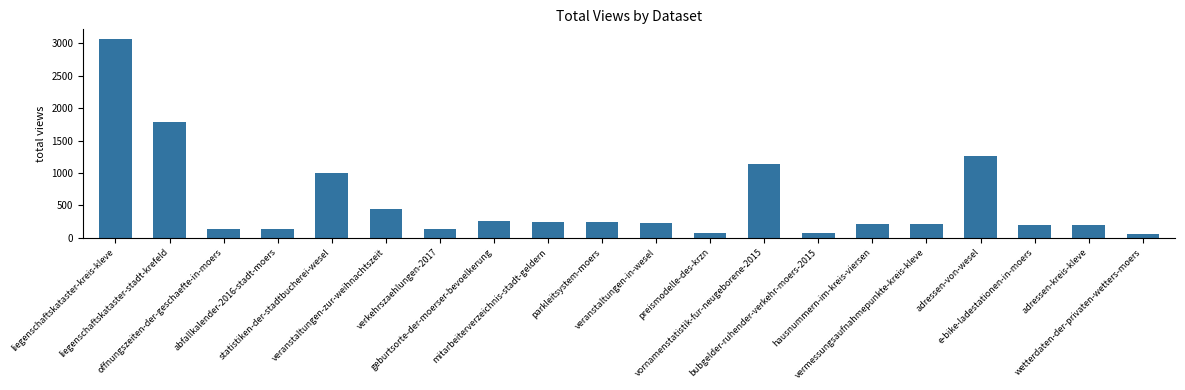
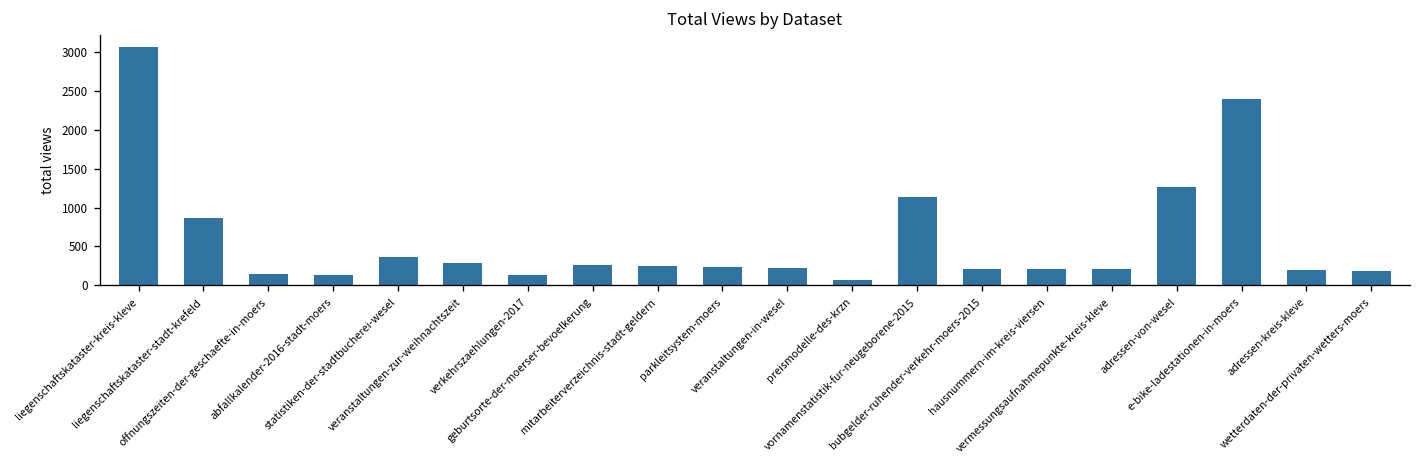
  {
    "liegenschaftskataster-kreis-kleve": 3100,
-   "liegenschaftskataster-stadt-krefeld": 1800,
+   "liegenschaftskataster-stadt-krefeld": 900,
    "offnungszeiten-der-geschaefte-in-moers": 100,
    "abfallkalender-2016-stadt-moers": 100,
-   "statistiken-der-stadtbucherei-wesel": 1000,
-   "veranstaltungen-zur-weihnachtszeit": 400,
+   "statistiken-der-stadtbucherei-wesel": 400,
+   "veranstaltungen-zur-weihnachtszeit": 300,
    "verkehrszaehlungen-2017": 100,
    "geburtsorte-der-moerser-bevoelkerung": 300,
    "mitarbeiterverzeichnis-stadt-geldern": 200,
    "parkleitsystem-moers": 200,
    "veranstaltungen-in-wesel": 200,
    "preismodelle-des-krzn": 100,
    "vornamenstatistik-fur-neugeborene-2015": 1100,
-   "bubgelder-ruhender-verkehr-moers-2015": 100,
+   "bubgelder-ruhender-verkehr-moers-2015": 200,
    "hausnummern-im-kreis-viersen": 200,
    "vermessungsaufnahmepunkte-kreis-kleve": 200,
    "adressen-von-wesel": 1300,
-   "e-bike-ladestationen-in-moers": 200,
+   "e-bike-ladestationen-in-moers": 2400,
    "adressen-kreis-kleve": 200,
-   "wetterdaten-der-privaten-wetters-moers": 100
+   "wetterdaten-der-privaten-wetters-moers": 200
  }
